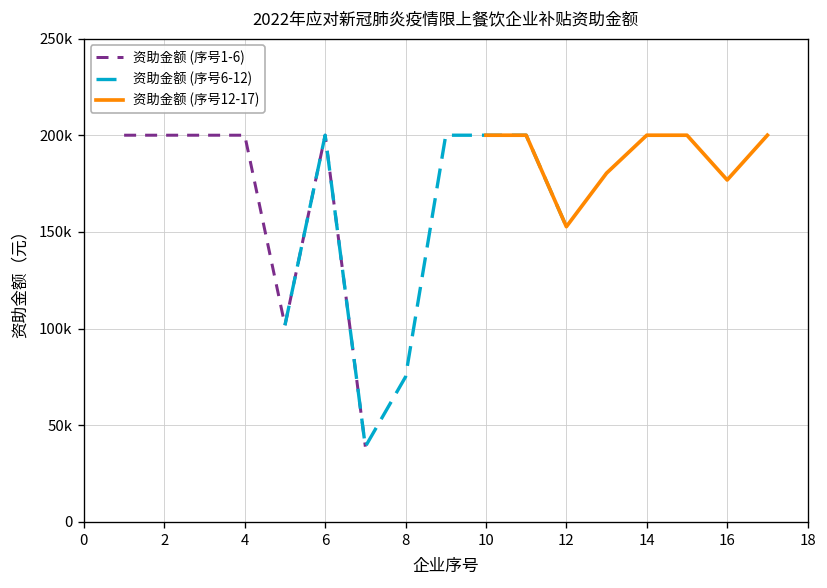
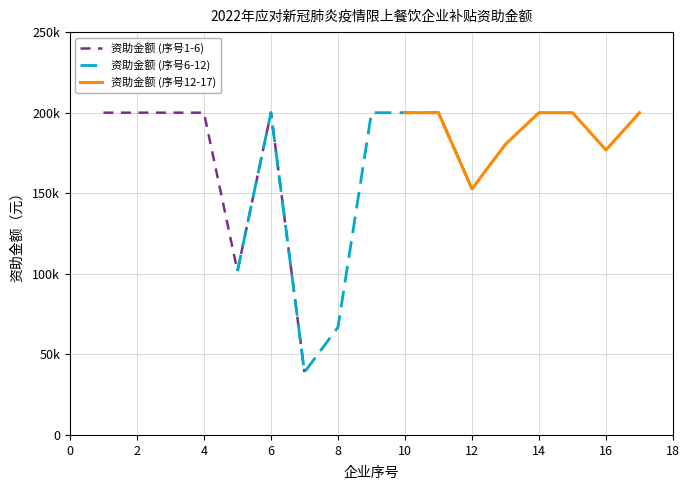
  {
    "资助金额 (序号1-6)": {
      "2": 200000,
      "4": 200000
    },
    "资助金额 (序号6-12)": {
-     "8": 75000
+     "8": 67000
    },
    "资助金额 (序号12-17)": {
      "14": 200000,
      "16": 177000
    }
  }
